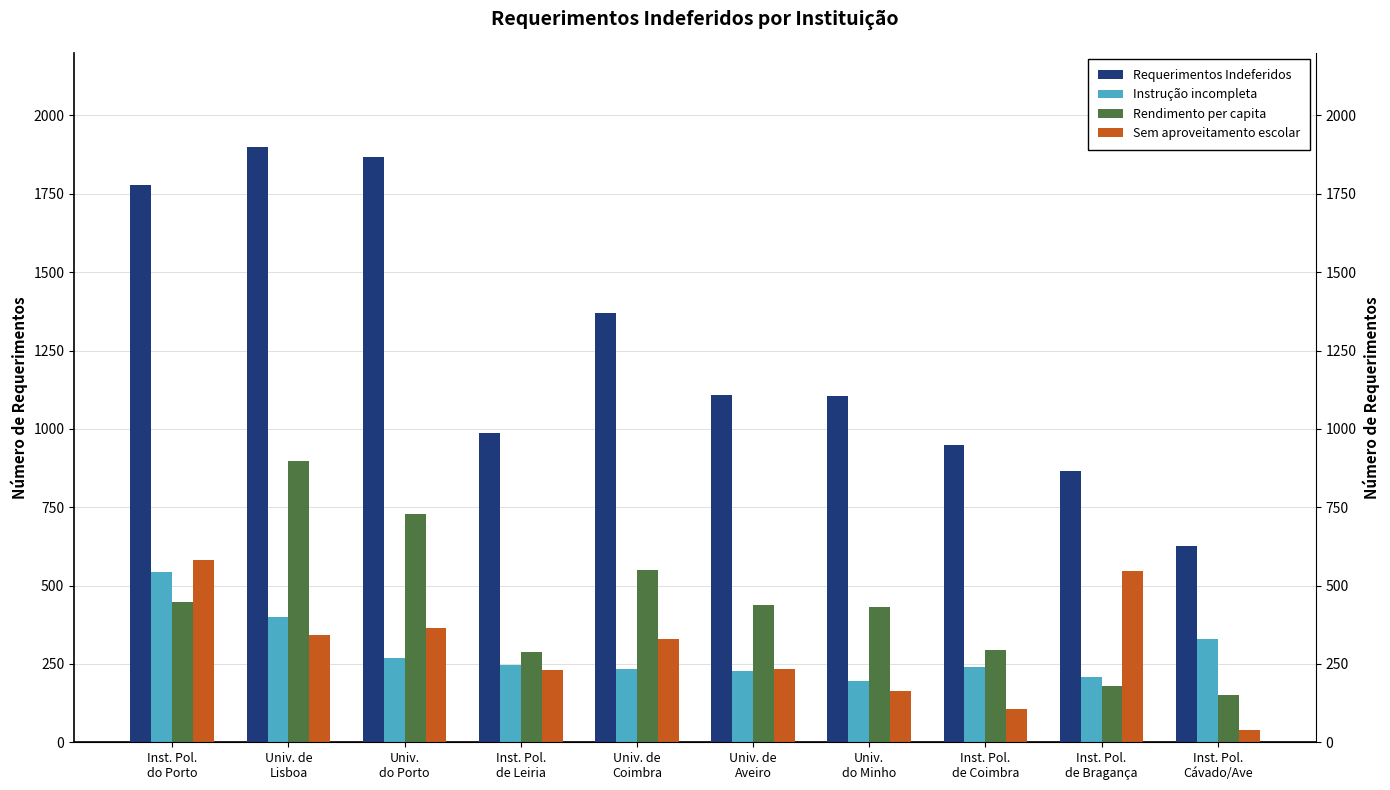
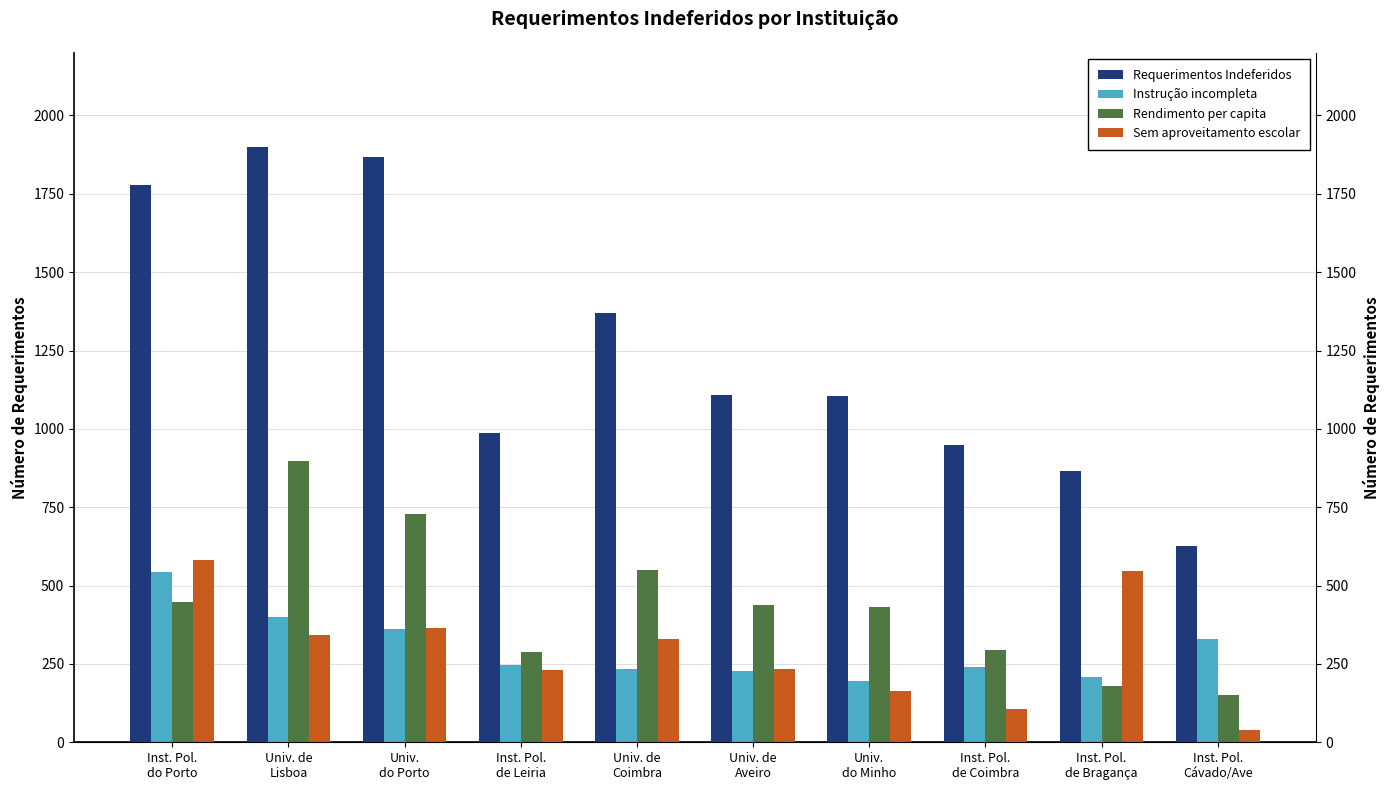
  {
    "Requerimentos Indeferidos": {
      "Inst. Pol. do Porto": 1780,
      "Univ. de Lisboa": 1900,
      "Univ. do Porto": 1870,
      "Inst. Pol. de Leiria": 990,
      "Univ. de Coimbra": 1370,
      "Univ. de Aveiro": 1110,
      "Univ. do Minho": 1110,
      "Inst. Pol. de Coimbra": 950,
      "Inst. Pol. de Bragança": 860,
      "Inst. Pol. Cávado/Ave": 630
    },
    "Instrução incompleta": {
      "Inst. Pol. do Porto": 540,
      "Univ. de Lisboa": 400,
-     "Univ. do Porto": 270,
+     "Univ. do Porto": 360,
      "Inst. Pol. de Leiria": 250,
      "Univ. de Coimbra": 240,
      "Univ. de Aveiro": 230,
      "Univ. do Minho": 190,
      "Inst. Pol. de Coimbra": 240,
      "Inst. Pol. de Bragança": 210,
      "Inst. Pol. Cávado/Ave": 330
    },
    "Rendimento per capita": {
      "Inst. Pol. do Porto": 450,
      "Univ. de Lisboa": 900,
      "Univ. do Porto": 730,
      "Inst. Pol. de Leiria": 290,
      "Univ. de Coimbra": 550,
      "Univ. de Aveiro": 440,
      "Univ. do Minho": 430,
      "Inst. Pol. de Coimbra": 300,
      "Inst. Pol. de Bragança": 180,
      "Inst. Pol. Cávado/Ave": 150
    },
    "Sem aproveitamento escolar": {
      "Inst. Pol. do Porto": 580,
      "Univ. de Lisboa": 340,
      "Univ. do Porto": 360,
      "Inst. Pol. de Leiria": 230,
      "Univ. de Coimbra": 330,
      "Univ. de Aveiro": 230,
      "Univ. do Minho": 160,
      "Inst. Pol. de Coimbra": 110,
      "Inst. Pol. de Bragança": 550,
      "Inst. Pol. Cávado/Ave": 40
    }
  }
